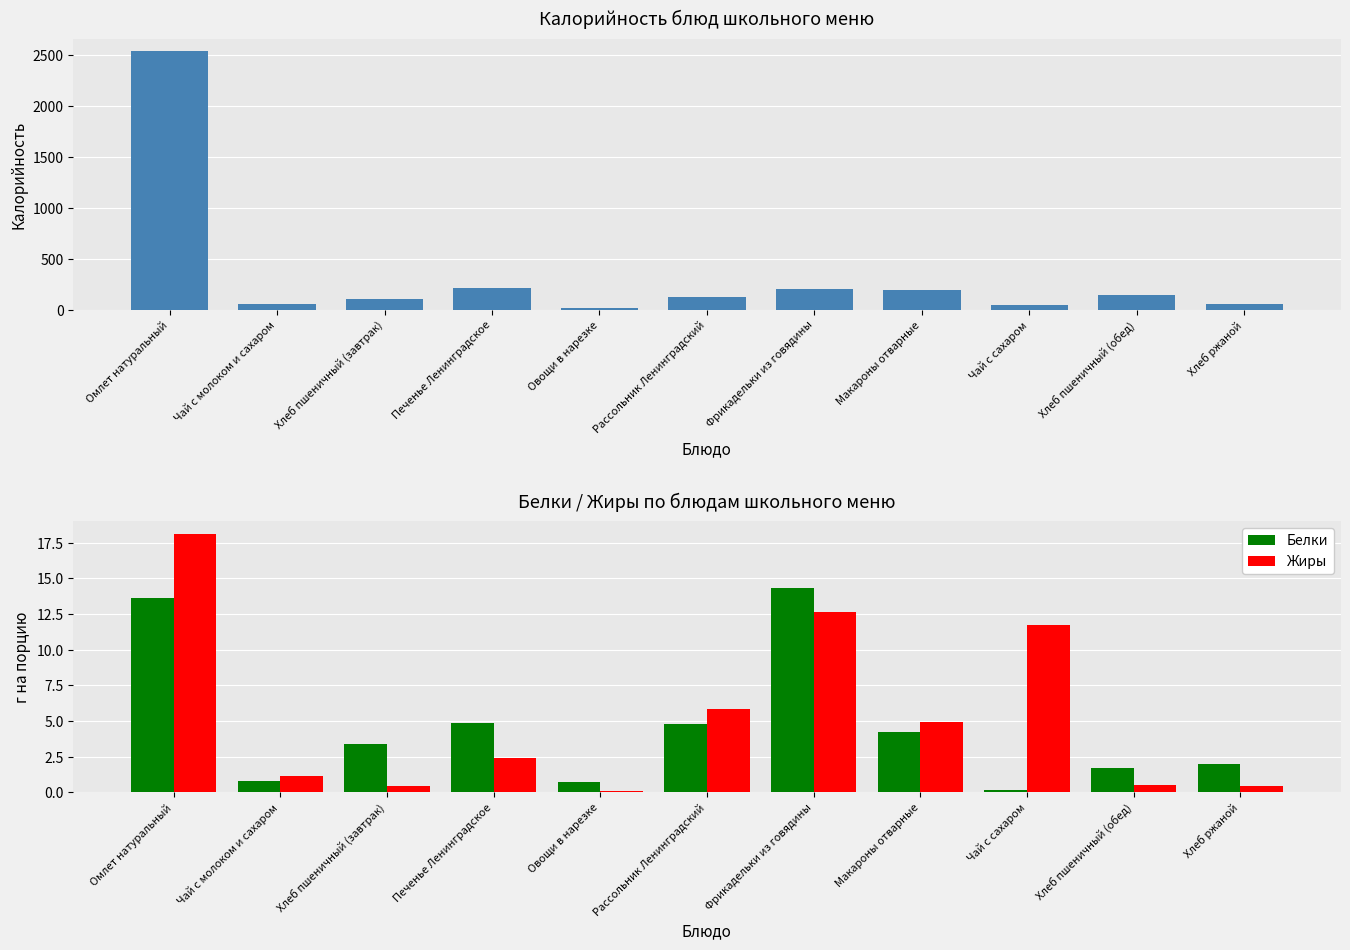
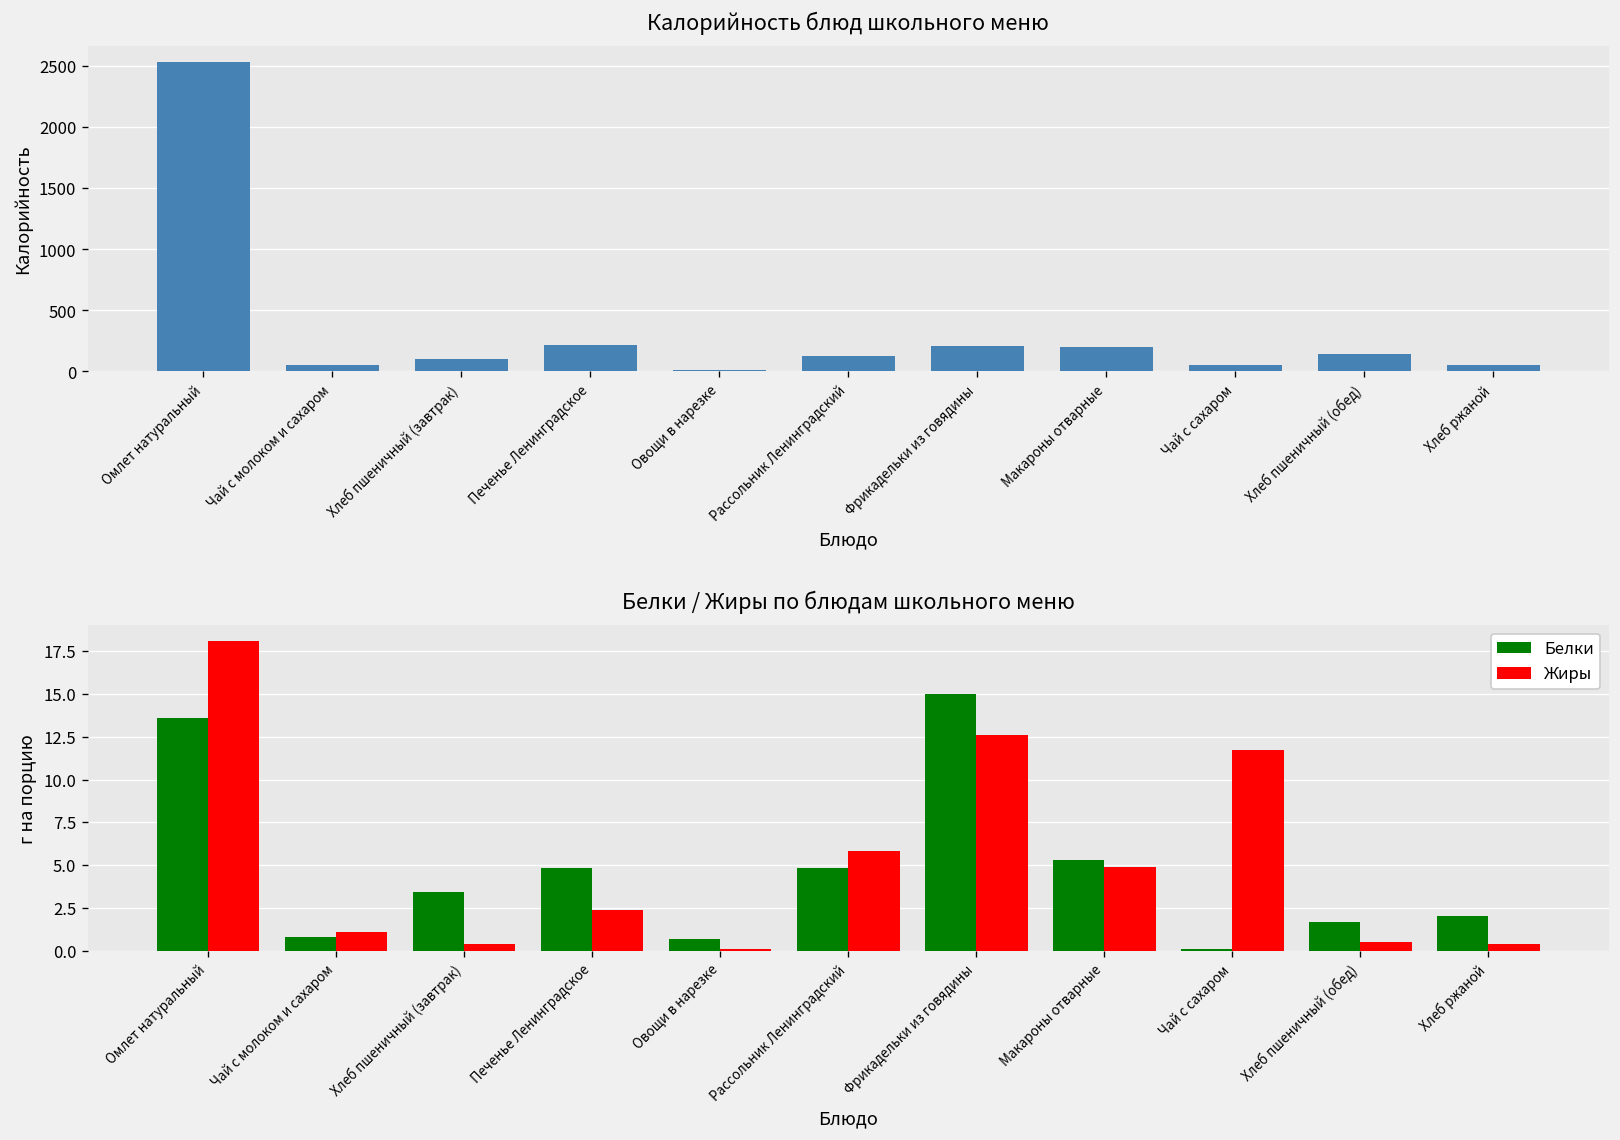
  {
    "Калорийность блюд школьного меню": {
      "Омлет натуральный": 2540,
      "Чай с молоком и сахаром": 50,
      "Хлеб пшеничный (завтрак)": 110,
      "Печенье Ленинградское": 220,
      "Рассольник Ленинградский": 130,
      "Фрикадельки из говядины": 210,
      "Макароны отварные": 200,
      "Чай с сахаром": 50,
      "Хлеб пшеничный (обед)": 140,
      "Хлеб ржаной": 50
    },
    "Белки / Жиры по блюдам школьного меню": {
      "Белки": {
        "Омлет натуральный": 13.6,
        "Чай с молоком и сахаром": 0.8,
        "Хлеб пшеничный (завтрак)": 3.4,
        "Печенье Ленинградское": 4.8,
        "Овощи в нарезке": 0.7,
        "Рассольник Ленинградский": 4.8,
-       "Фрикадельки из говядины": 14.3,
-       "Макароны отварные": 4.2,
+       "Фрикадельки из говядины": 15.0,
+       "Макароны отварные": 5.3,
        "Хлеб пшеничный (обед)": 1.7,
        "Хлеб ржаной": 2.0
      },
      "Жиры": {
        "Омлет натуральный": 18.1,
        "Чай с молоком и сахаром": 1.1,
        "Хлеб пшеничный (завтрак)": 0.4,
        "Печенье Ленинградское": 2.4,
        "Рассольник Ленинградский": 5.8,
        "Фрикадельки из говядины": 12.6,
        "Макароны отварные": 4.9,
        "Чай с сахаром": 11.7,
        "Хлеб пшеничный (обед)": 0.5,
        "Хлеб ржаной": 0.4
      }
    }
  }
